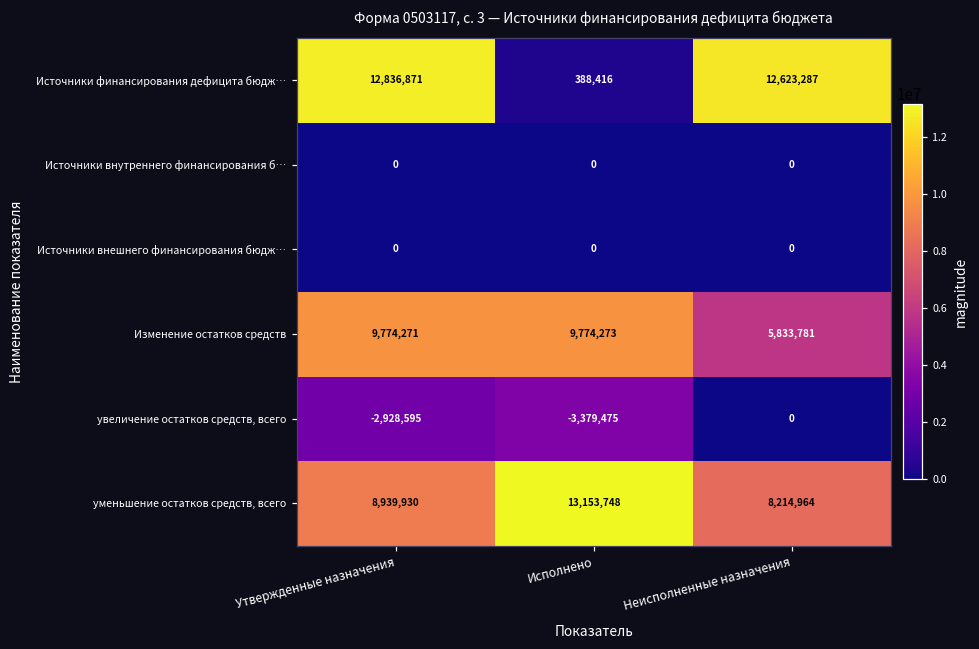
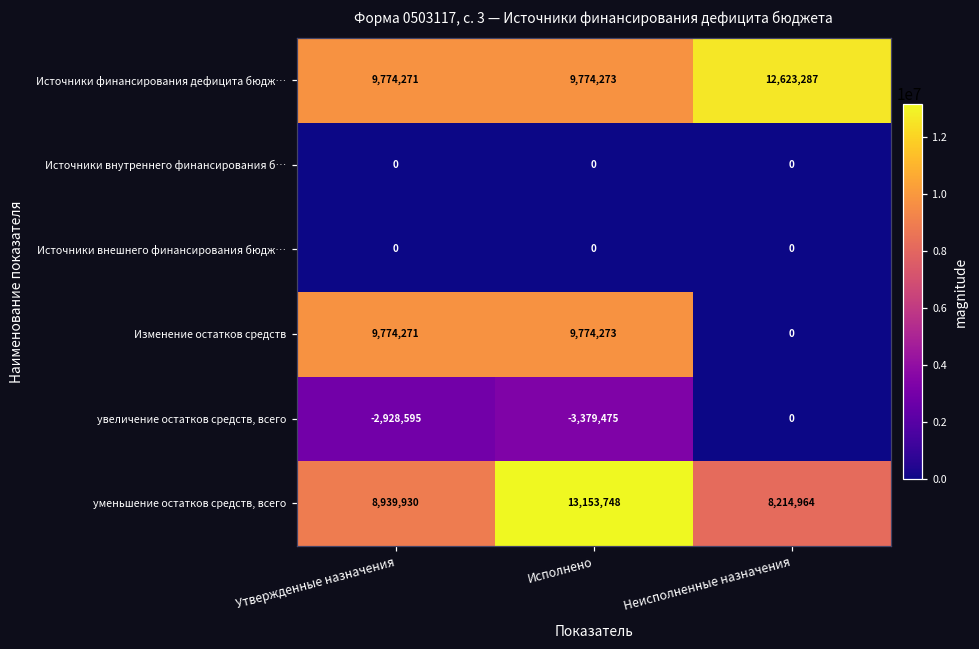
  {
    "Источники финансирования дефицита бюдж…": {
-     "Утвержденные назначения": "12,836,871",
-     "Исполнено": "388,416",
+     "Утвержденные назначения": "9,774,271",
+     "Исполнено": "9,774,273",
      "Неисполненные назначения": "12,623,287"
    },
    "Источники внутреннего финансирования б…": {
      "Утвержденные назначения": "0",
      "Исполнено": "0",
      "Неисполненные назначения": "0"
    },
    "Источники внешнего финансирования бюдж…": {
      "Утвержденные назначения": "0",
      "Исполнено": "0",
      "Неисполненные назначения": "0"
    },
    "Изменение остатков средств": {
      "Утвержденные назначения": "9,774,271",
      "Исполнено": "9,774,273",
-     "Неисполненные назначения": "5,833,781"
+     "Неисполненные назначения": "0"
    },
    "увеличение остатков средств, всего": {
      "Утвержденные назначения": "-2,928,595",
      "Исполнено": "-3,379,475",
      "Неисполненные назначения": "0"
    },
    "уменьшение остатков средств, всего": {
      "Утвержденные назначения": "8,939,930",
      "Исполнено": "13,153,748",
      "Неисполненные назначения": "8,214,964"
    }
  }
